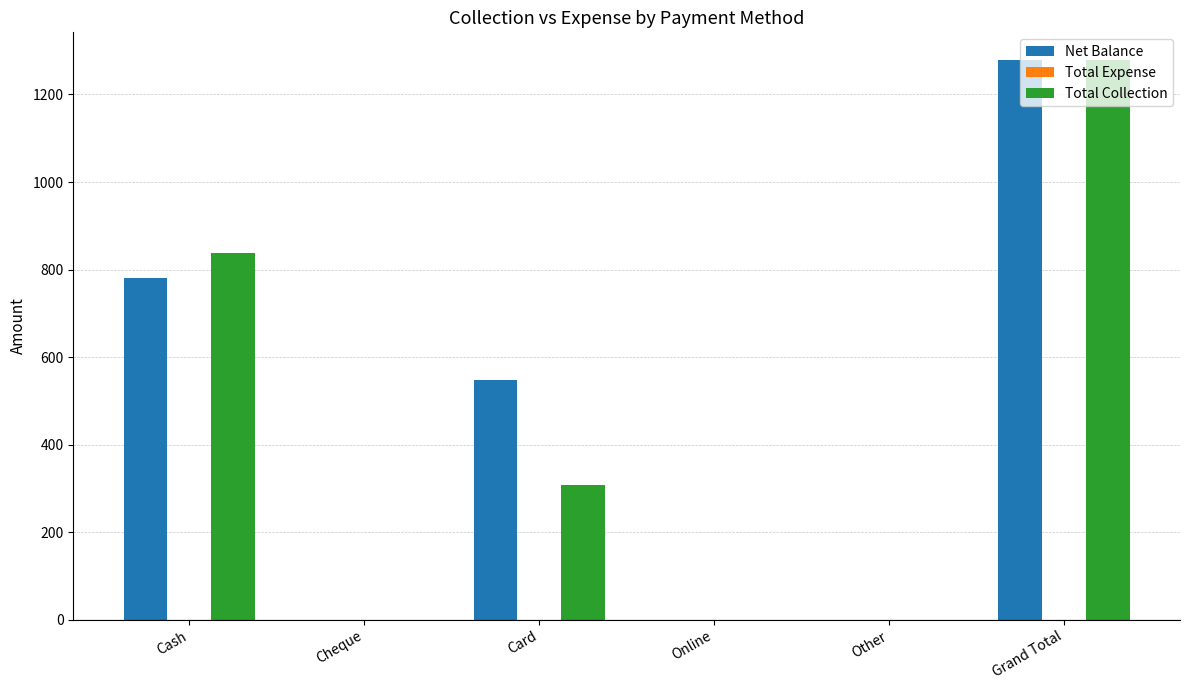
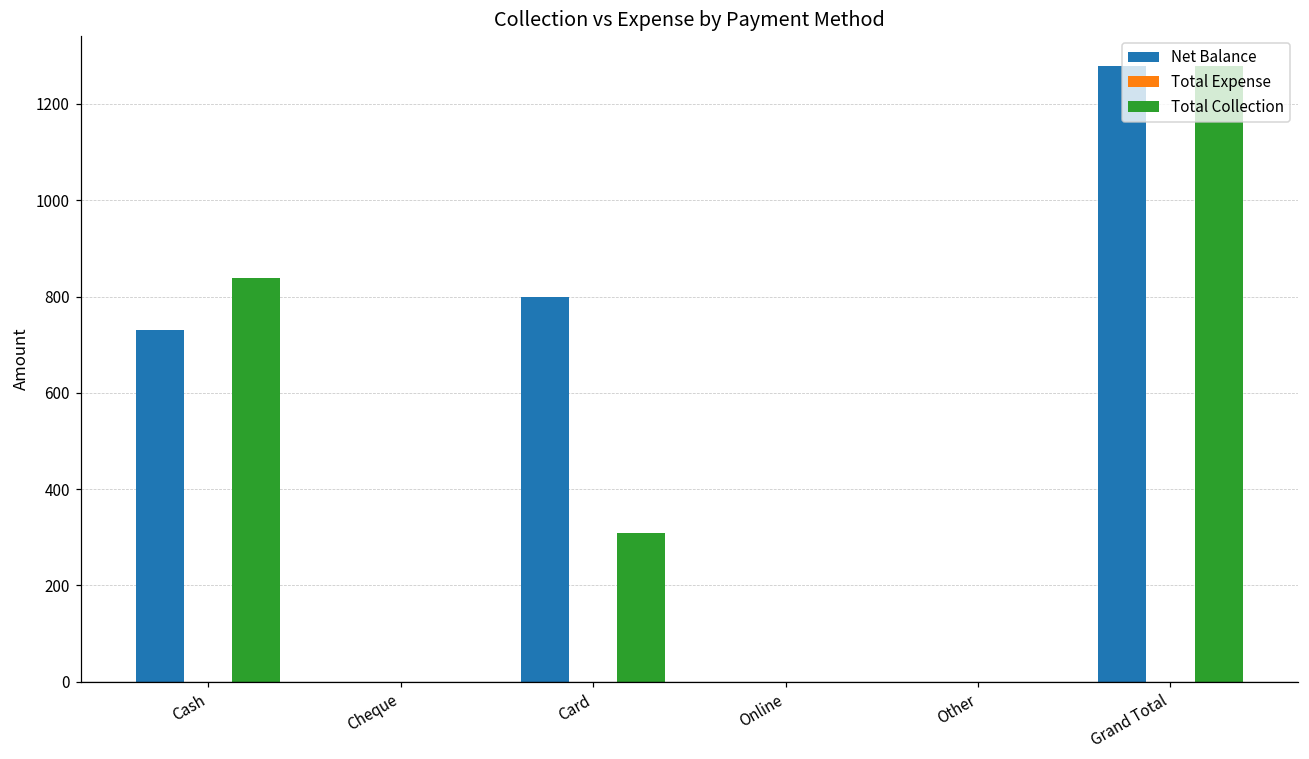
  {
    "Net Balance": {
-     "Cash": 780,
+     "Cash": 730,
      "Cheque": 0,
-     "Card": 550,
+     "Card": 800,
      "Online": 0,
      "Other": 0
    },
    "Total Expense": {
      "Cash": 0,
      "Cheque": 0,
      "Card": 0,
      "Online": 0,
      "Other": 0,
      "Grand Total": 0
    },
    "Total Collection": {
      "Cash": 840,
      "Cheque": 0,
      "Card": 310,
      "Online": 0,
      "Other": 0
    }
  }
